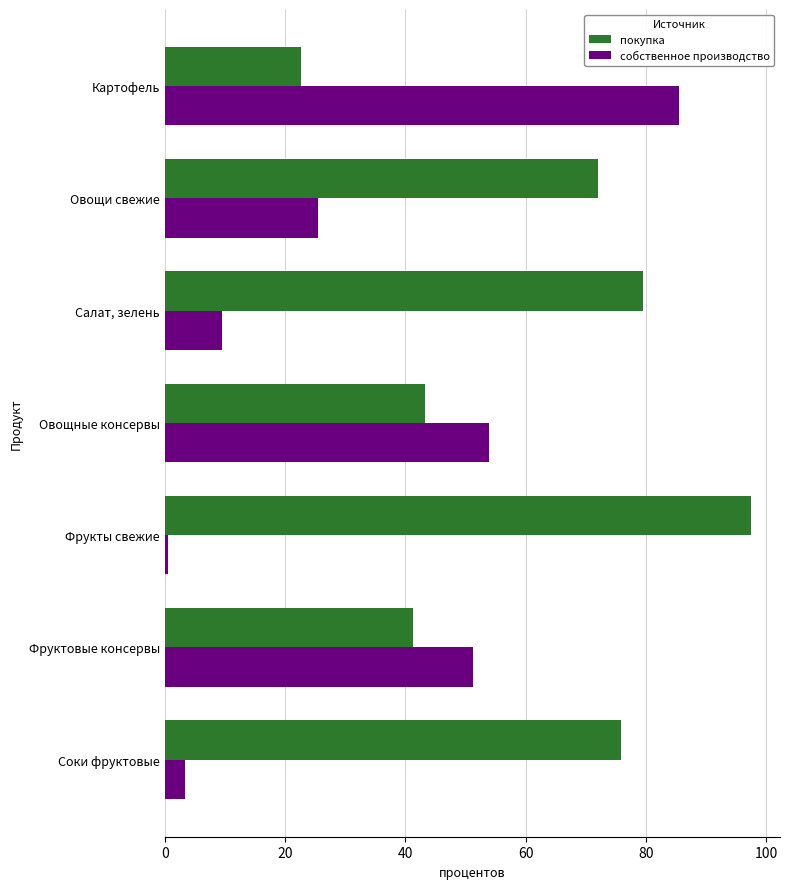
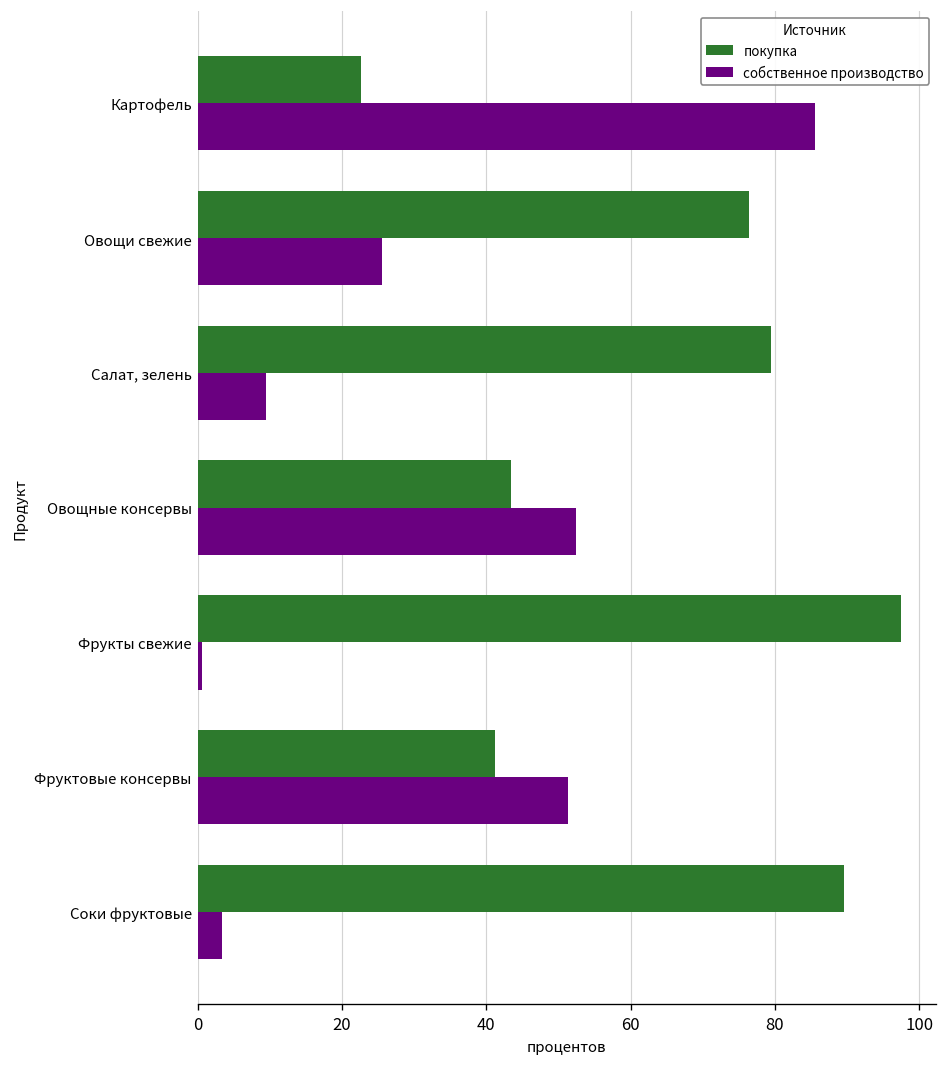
  {
    "покупка": {
      "Картофель": 23,
-     "Овощи свежие": 72,
+     "Овощи свежие": 76,
      "Салат, зелень": 80,
      "Овощные консервы": 43,
      "Фрукты свежие": 97,
      "Фруктовые консервы": 41,
-     "Соки фруктовые": 76
+     "Соки фруктовые": 90
    },
    "собственное производство": {
      "Картофель": 85,
      "Овощи свежие": 26,
      "Салат, зелень": 10,
-     "Овощные консервы": 54,
+     "Овощные консервы": 52,
      "Фрукты свежие": 1,
      "Фруктовые консервы": 51,
      "Соки фруктовые": 3
    }
  }
